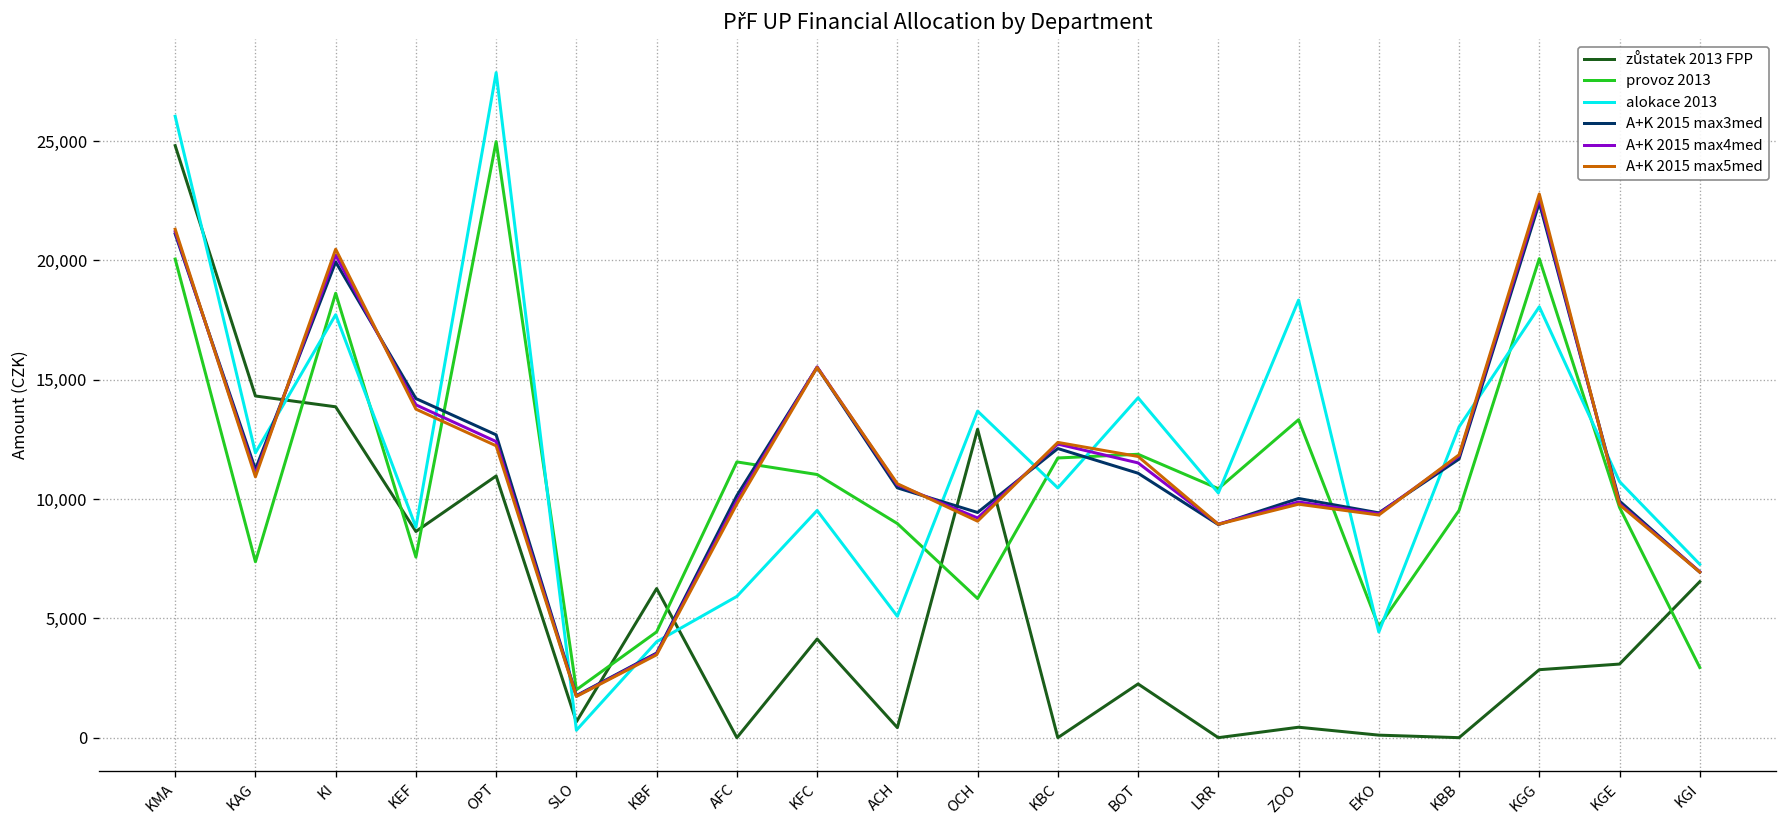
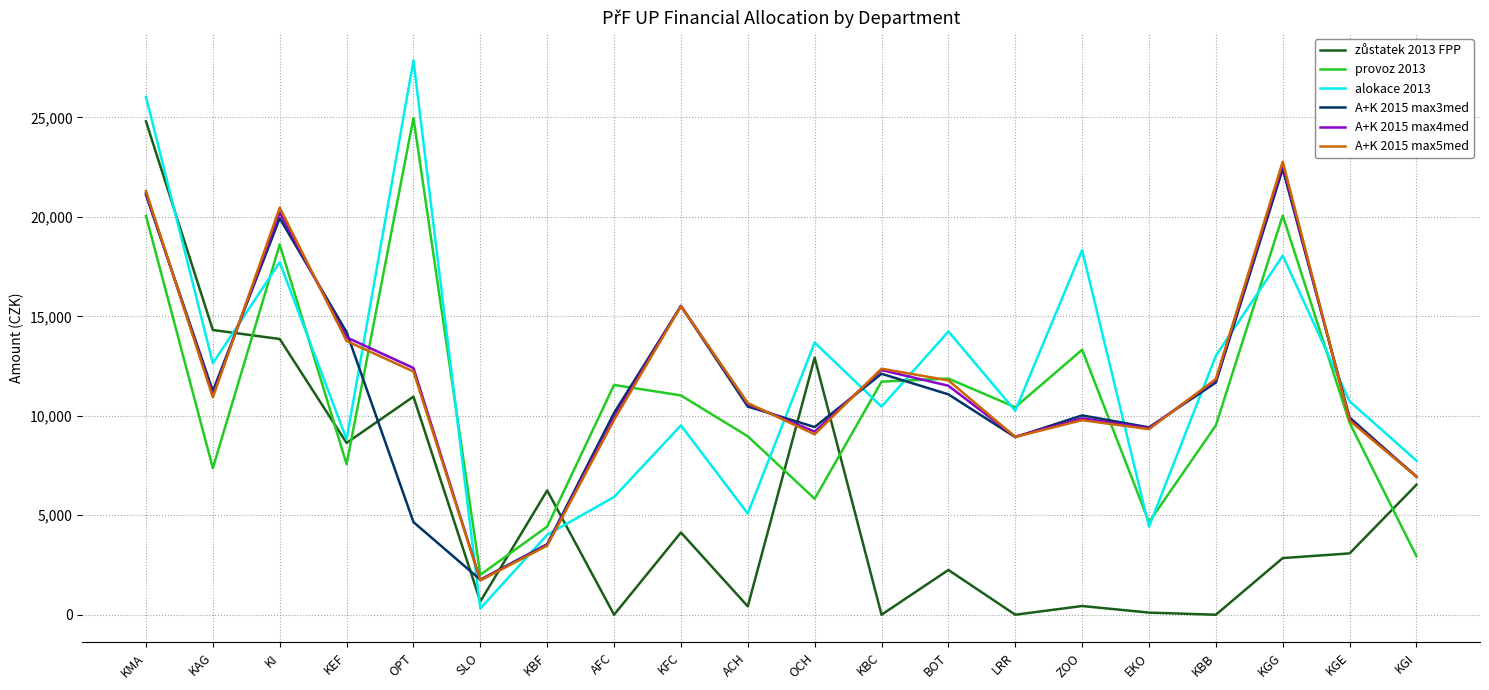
  {
    "zůstatek 2013 FPP": {
      "KMA": "24,800",
      "KAG": "14,300",
      "KI": "13,900",
      "KEF": "8,600",
      "OPT": "11,000",
      "SLO": "700",
      "KBF": "6,200",
      "AFC": "0",
      "KFC": "4,100",
      "ACH": "400",
      "OCH": "12,900",
      "KBC": "0",
      "BOT": "2,300",
      "LRR": "0",
      "ZOO": "400",
      "EKO": "100",
      "KBB": "0",
      "KGG": "2,800",
      "KGE": "3,100",
      "KGI": "6,500"
    },
    "provoz 2013": {
      "KMA": "20,100",
      "KAG": "7,400",
      "KI": "18,600",
      "KEF": "7,600",
      "OPT": "25,000",
      "SLO": "2,000",
      "KBF": "4,400",
      "AFC": "11,600",
      "KFC": "11,000",
      "ACH": "9,000",
      "OCH": "5,800",
      "KBC": "11,700",
      "LRR": "10,400",
      "ZOO": "13,300",
      "EKO": "4,700",
      "KBB": "9,500",
      "KGG": "20,100",
      "KGI": "2,900"
    },
    "alokace 2013": {
      "KMA": "26,000",
-     "KAG": "11,900",
+     "KAG": "12,600",
      "KI": "17,700",
      "KEF": "8,800",
      "OPT": "27,900",
      "SLO": "300",
      "KBF": "4,000",
      "AFC": "5,900",
      "KFC": "9,500",
      "ACH": "5,100",
      "OCH": "13,700",
      "KBC": "10,500",
      "BOT": "14,200",
      "LRR": "10,300",
      "ZOO": "18,300",
      "EKO": "4,400",
      "KBB": "13,000",
      "KGG": "18,100",
      "KGE": "10,700",
-     "KGI": "7,300"
+     "KGI": "7,700"
    },
    "A+K 2015 max3med": {
      "KAG": "11,200",
      "KI": "19,900",
      "KEF": "14,200",
-     "OPT": "12,700",
+     "OPT": "4,700",
      "AFC": "10,100",
      "OCH": "9,400",
      "KBC": "12,100",
      "BOT": "11,100",
      "ZOO": "10,000",
      "KGG": "22,400"
    },
    "A+K 2015 max4med": {
      "KI": "20,200",
      "KEF": "13,900",
      "OPT": "12,400",
      "AFC": "9,900",
      "OCH": "9,200",
      "BOT": "11,500",
      "KGG": "22,600"
    },
    "A+K 2015 max5med": {
      "KI": "20,500",
      "KEF": "13,800",
      "OPT": "12,200",
      "AFC": "9,800",
      "OCH": "9,100",
      "KGG": "22,800"
    }
  }
